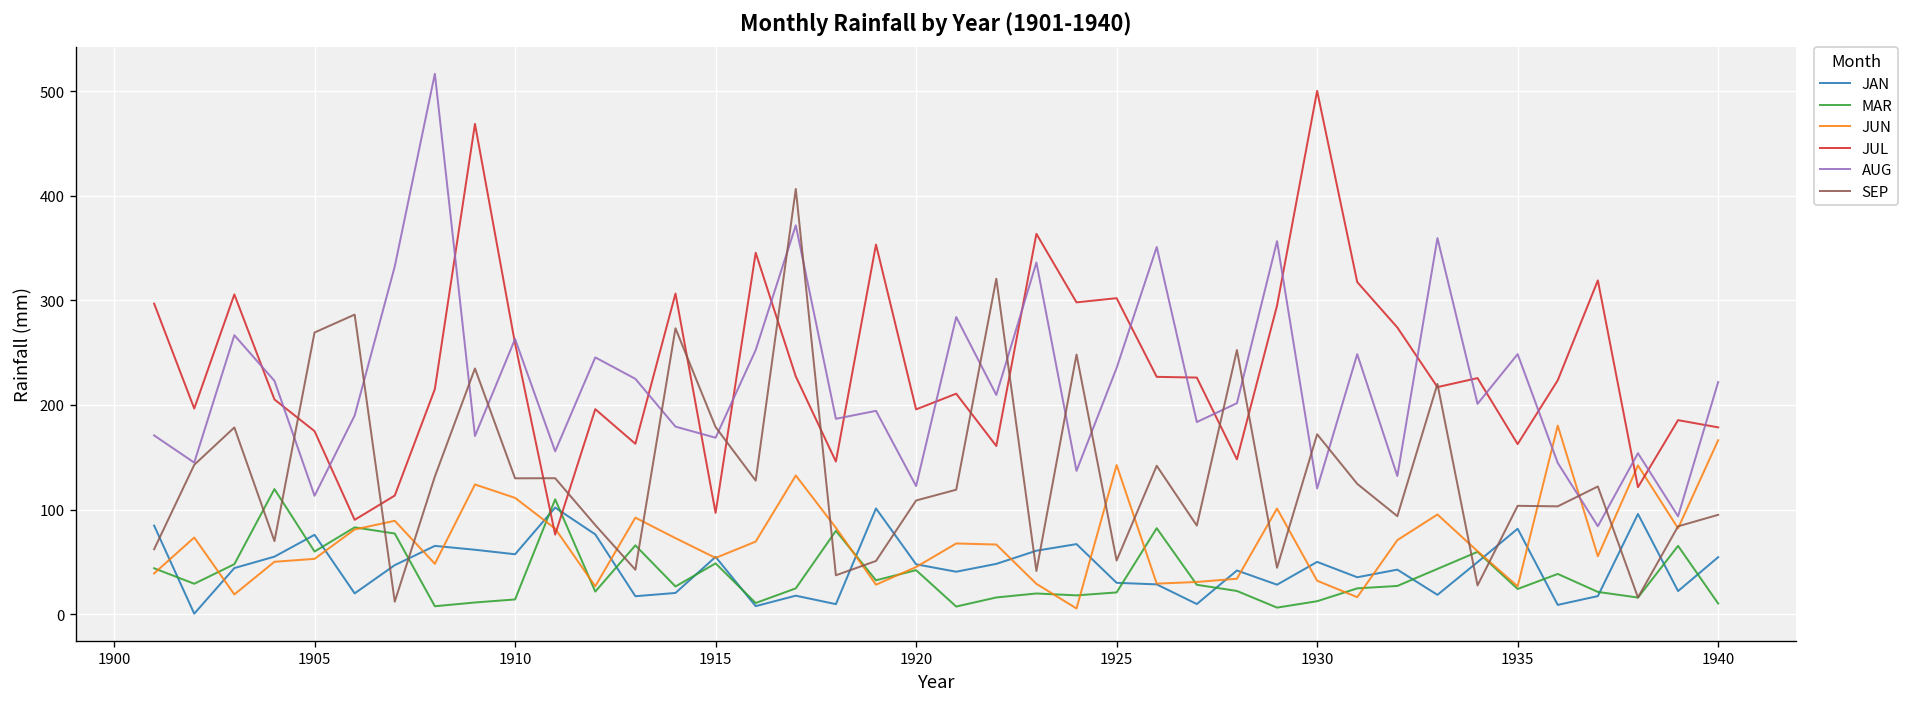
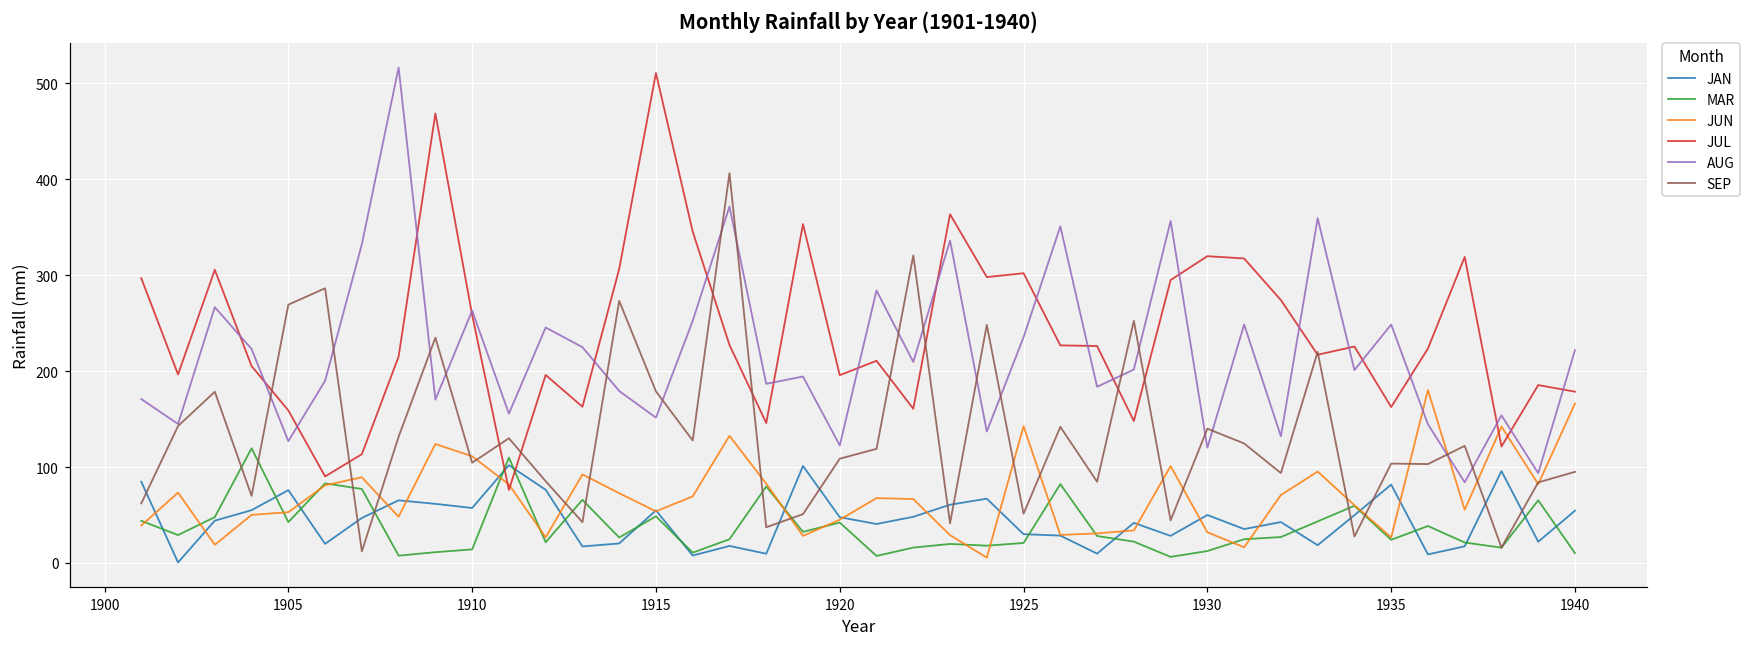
  {
    "JAN": {
      "1905": 80,
      "1910": 60,
      "1925": 30,
      "1930": 50,
      "1935": 80,
      "1940": 50
    },
    "MAR": {
-     "1905": 60,
+     "1905": 40,
      "1910": 10,
      "1915": 50,
      "1920": 40,
      "1925": 20,
      "1930": 10,
      "1940": 10
    },
    "JUN": {
      "1905": 50,
      "1910": 110,
      "1925": 140,
      "1930": 30,
      "1940": 170
    },
    "JUL": {
-     "1905": 180,
+     "1905": 160,
      "1910": 260,
-     "1915": 100,
+     "1915": 510,
      "1920": 200,
      "1925": 300,
-     "1930": 500,
+     "1930": 320,
      "1935": 160,
      "1940": 180
    },
    "AUG": {
-     "1905": 110,
+     "1905": 130,
      "1910": 260,
-     "1915": 170,
+     "1915": 150,
      "1920": 120,
      "1925": 240,
      "1930": 120,
      "1935": 250,
      "1940": 220
    },
    "SEP": {
      "1905": 270,
-     "1910": 130,
+     "1910": 100,
      "1915": 180,
      "1920": 110,
      "1925": 50,
-     "1930": 170,
+     "1930": 140,
      "1935": 100,
      "1940": 100
    }
  }
